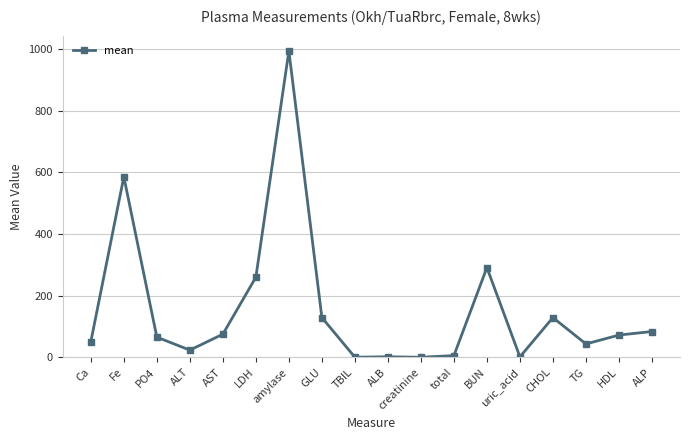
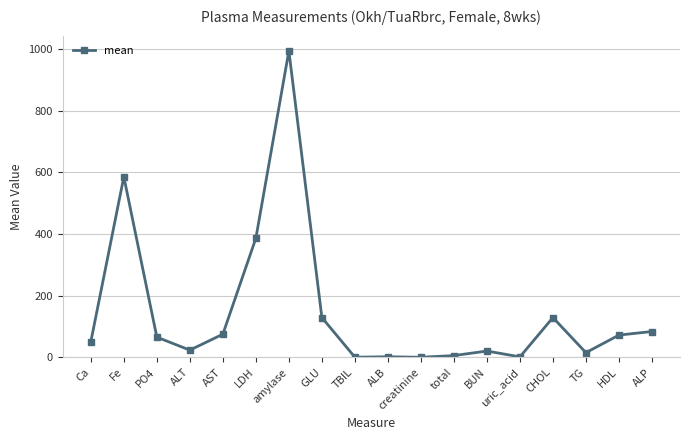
  {
    "Ca": 50,
    "Fe": 590,
    "PO4": 70,
    "ALT": 20,
    "AST": 80,
-   "LDH": 260,
+   "LDH": 390,
    "amylase": 990,
    "GLU": 130,
    "TBIL": 0,
    "ALB": 0,
    "creatinine": 0,
    "total": 10,
-   "BUN": 290,
+   "BUN": 20,
    "uric_acid": 0,
    "CHOL": 130,
-   "TG": 40,
+   "TG": 20,
    "HDL": 70,
    "ALP": 80
  }
